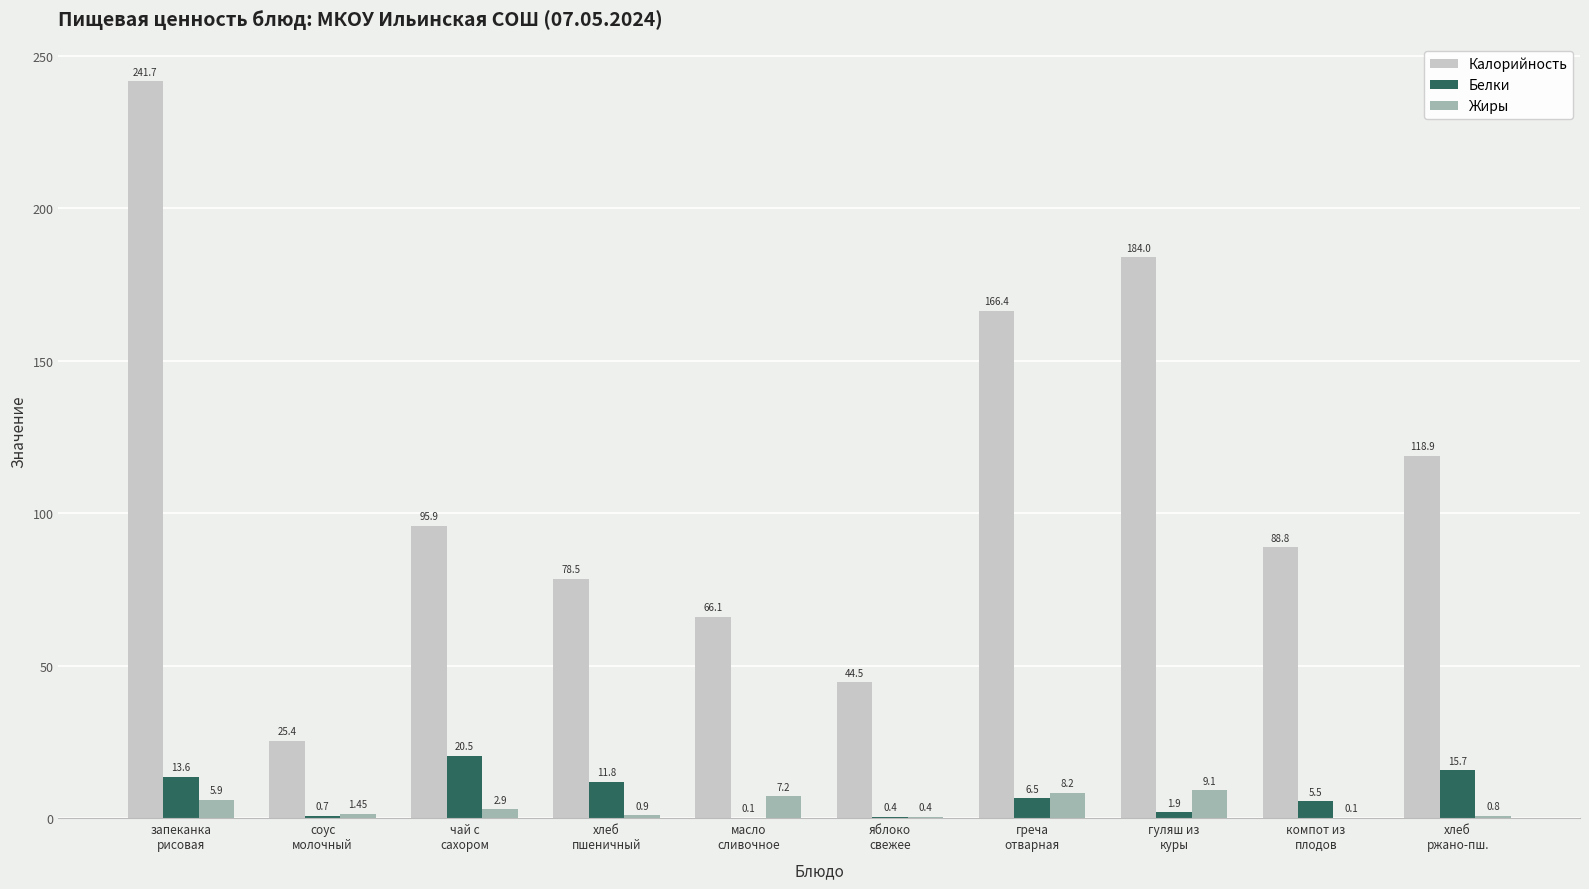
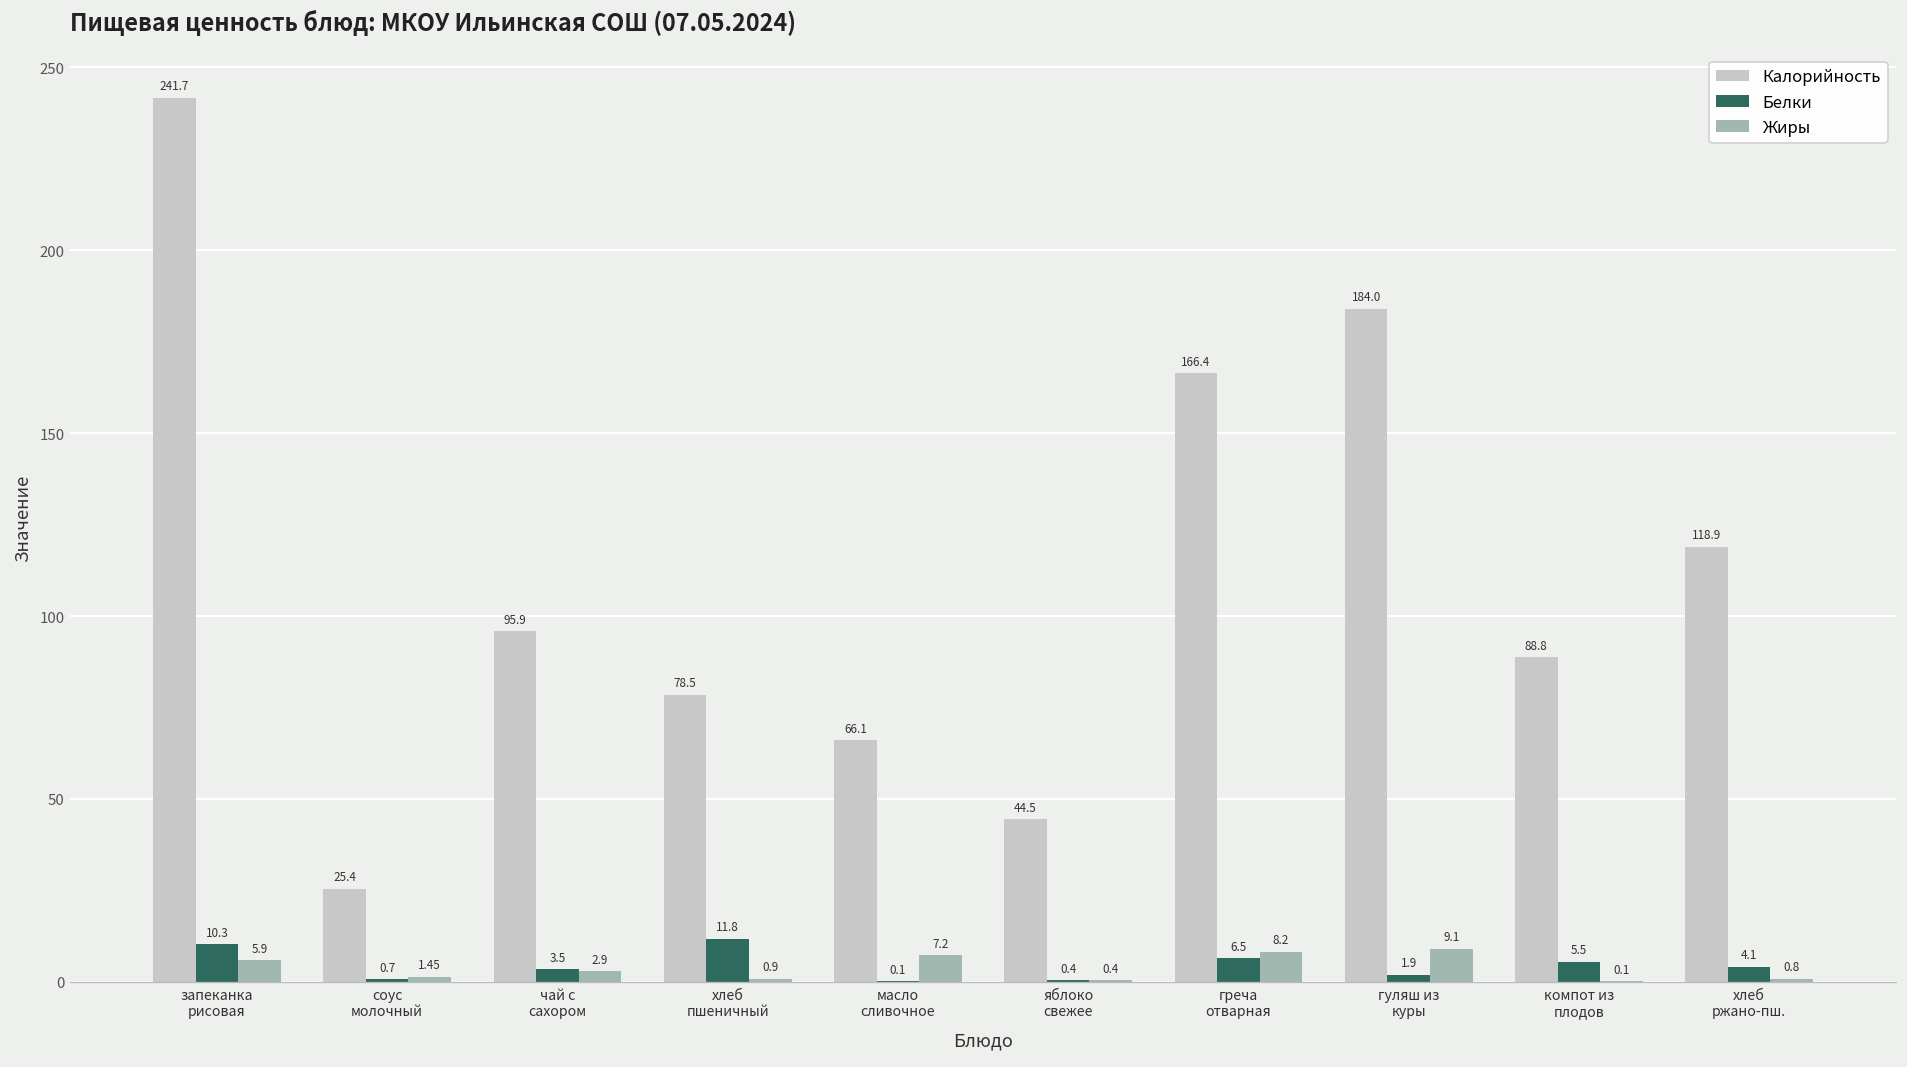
  {
    "Белки": {
-     "запеканка рисовая": 13.6,
+     "запеканка рисовая": 10.3,
      "соус молочный": 0.7,
-     "чай с сахором": 20.5,
+     "чай с сахором": 3.5,
      "хлеб пшеничный": 11.8,
      "масло сливочное": 0.1,
      "яблоко свежее": 0.4,
      "греча отварная": 6.5,
      "гуляш из куры": 1.9,
      "компот из плодов": 5.5,
-     "хлеб ржано-пш.": 15.7
+     "хлеб ржано-пш.": 4.1
    }
  }
